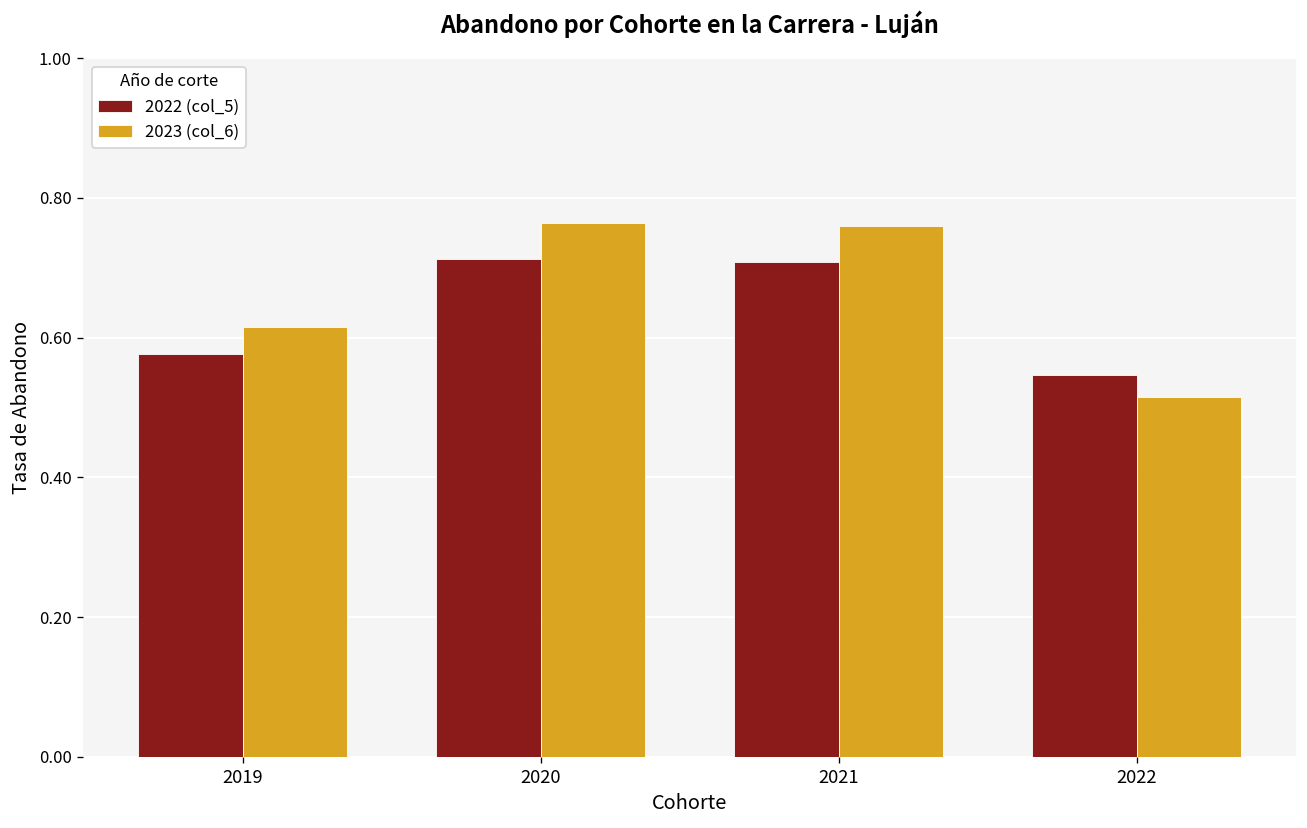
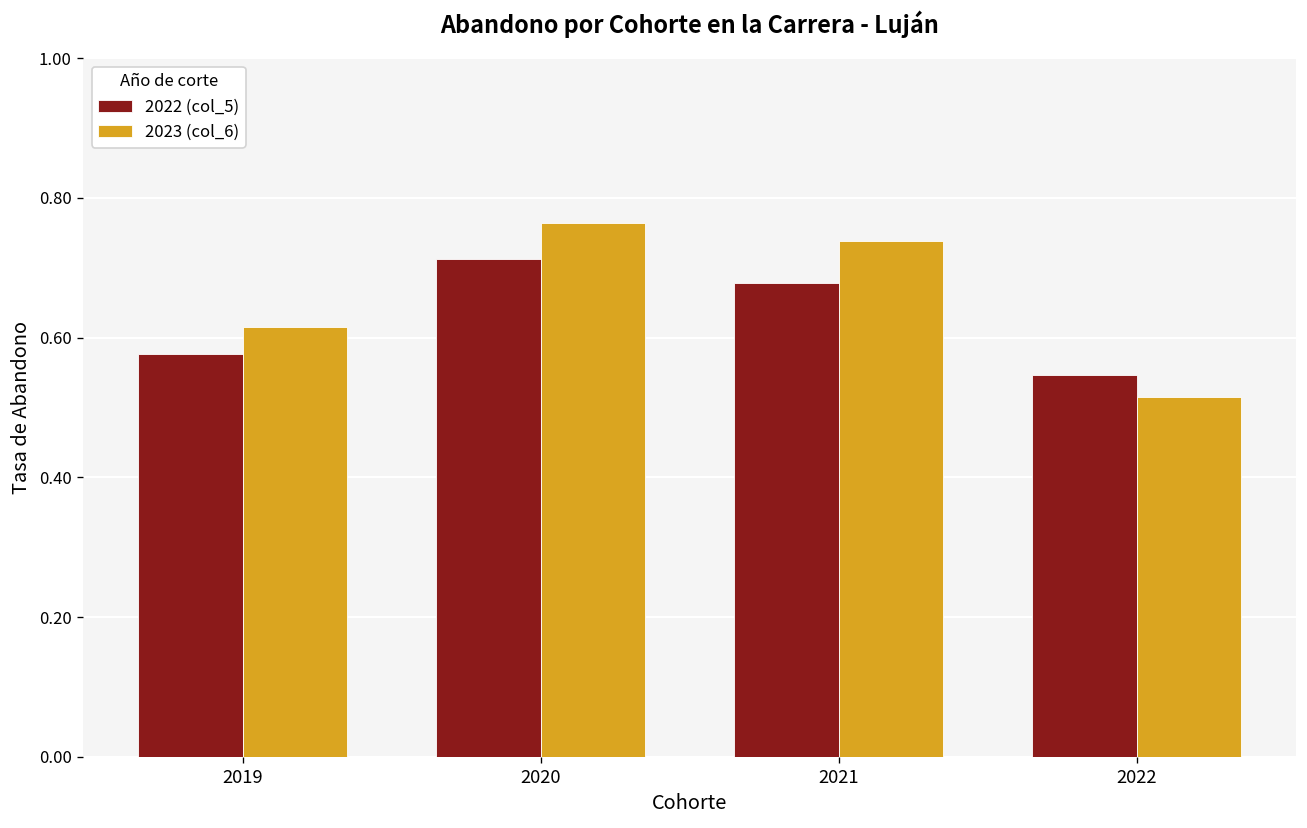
  {
    "2022 (col_5)": {
      "2019": 0.58,
      "2020": 0.71,
-     "2021": 0.71,
+     "2021": 0.68,
      "2022": 0.55
    },
    "2023 (col_6)": {
      "2019": 0.62,
      "2020": 0.76,
-     "2021": 0.76,
+     "2021": 0.74,
      "2022": 0.52
    }
  }
